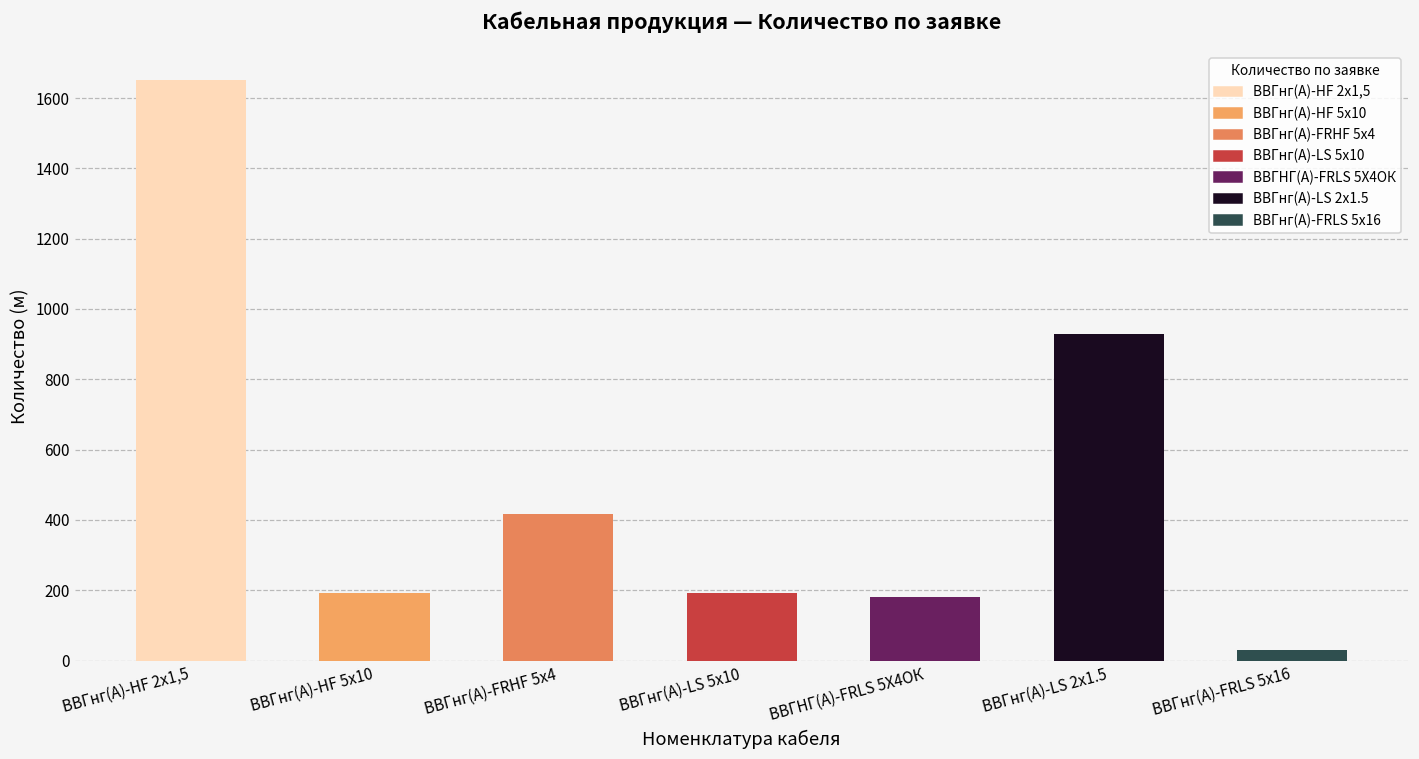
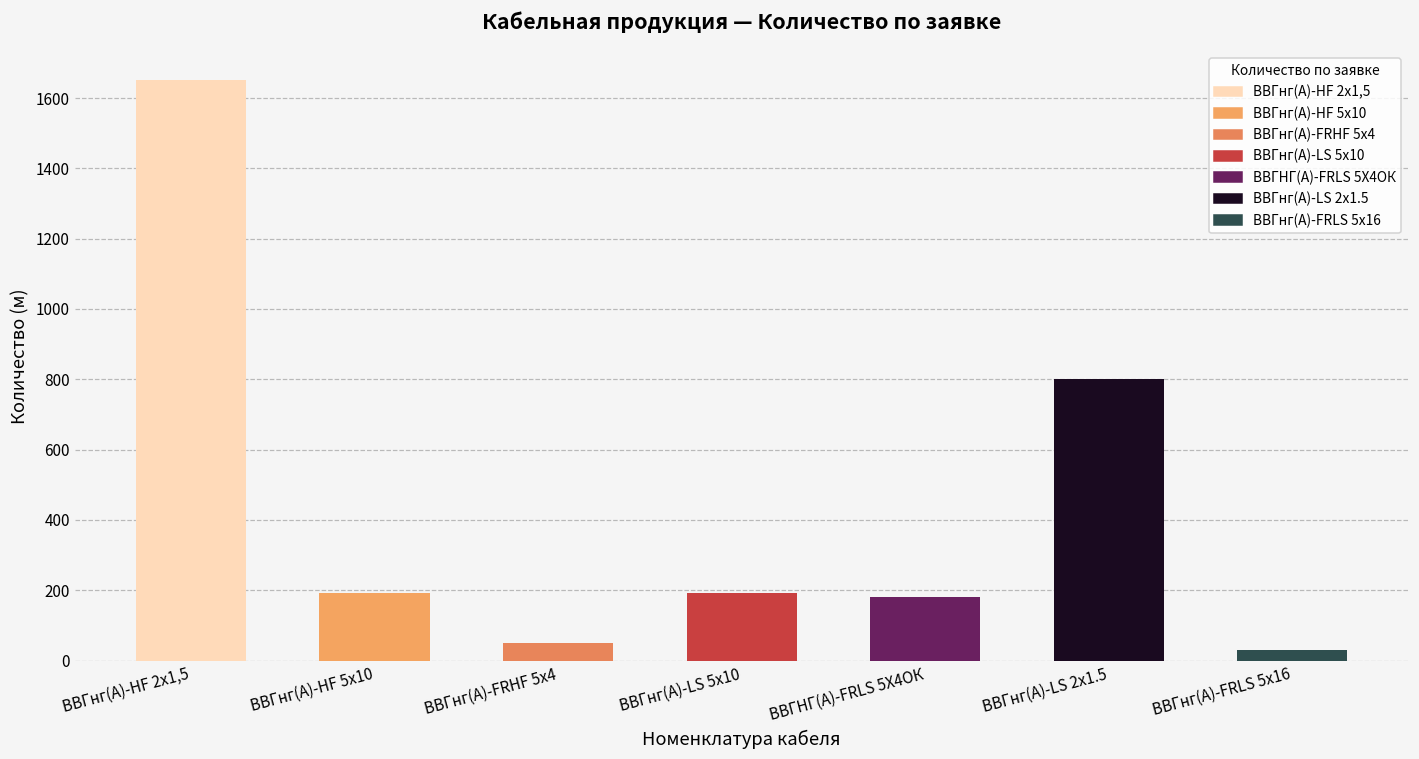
  {
    "ВВГнг(А)-HF 2х1,5": 1650,
    "ВВГнг(А)-HF 5х10": 190,
-   "ВВГнг(А)-FRHF 5х4": 420,
+   "ВВГнг(А)-FRHF 5х4": 50,
    "ВВГнг(А)-LS 5х10": 190,
    "ВВГНГ(А)-FRLS 5Х4ОК": 180,
-   "ВВГнг(А)-LS 2х1.5": 930,
+   "ВВГнг(А)-LS 2х1.5": 800,
    "ВВГнг(А)-FRLS 5х16": 30
  }
